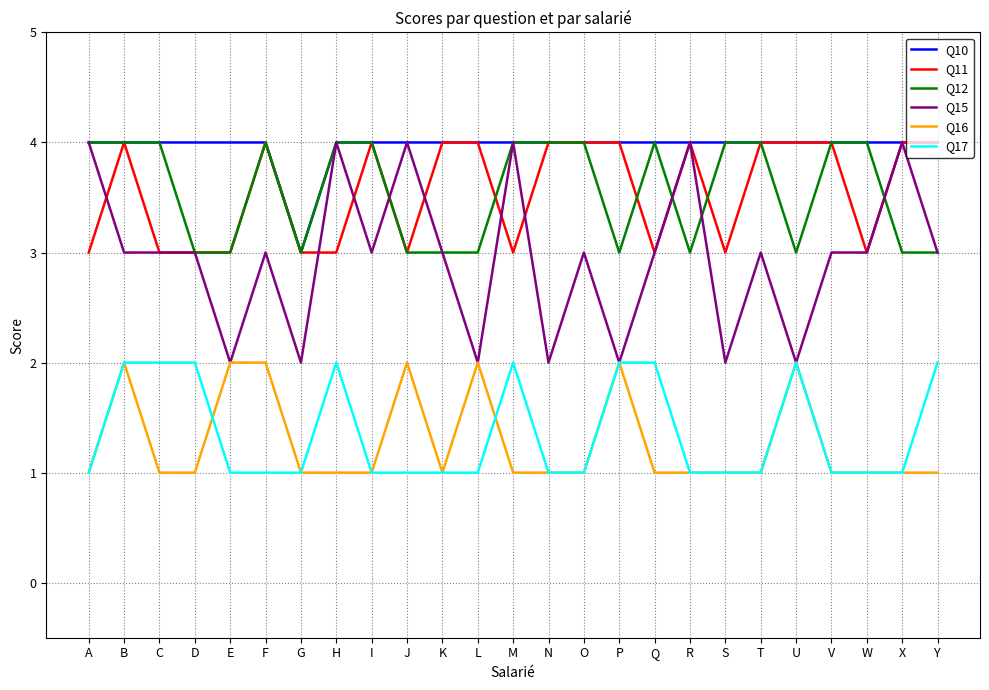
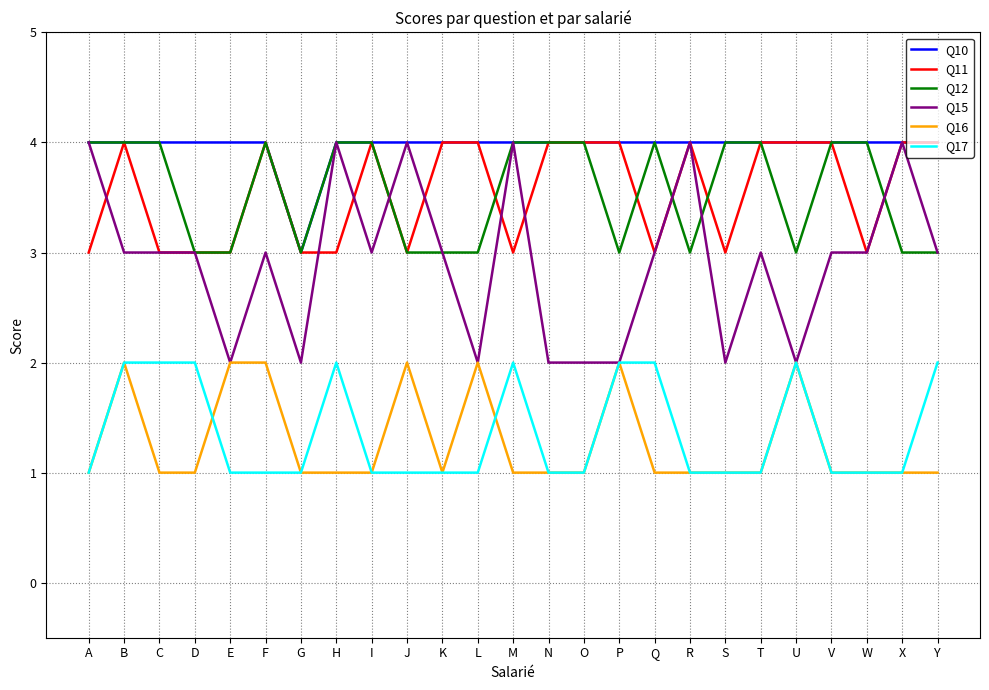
  {
    "Q10": {
      "D": 4,
      "E": 4
    },
    "Q11": {
      "A": 3,
      "H": 3,
      "M": 3,
      "S": 3
    },
    "Q12": {
      "L": 3,
      "P": 3,
      "R": 3,
      "U": 3,
      "X": 3
    },
    "Q15": {
      "B": 3,
      "F": 3,
      "G": 2,
      "I": 3,
      "N": 2,
-     "O": 3,
+     "O": 2,
      "S": 2,
      "T": 3,
      "V": 3
    },
    "Q16": {
      "C": 1,
      "D": 1,
      "F": 2,
      "H": 1,
      "J": 2,
      "M": 1,
      "Q": 1,
      "Y": 1
    },
    "Q17": {
      "C": 2,
      "D": 2,
      "E": 1,
      "F": 1,
      "H": 2,
      "J": 1,
      "L": 1,
      "M": 2,
      "Q": 2,
      "Y": 2
    }
  }
